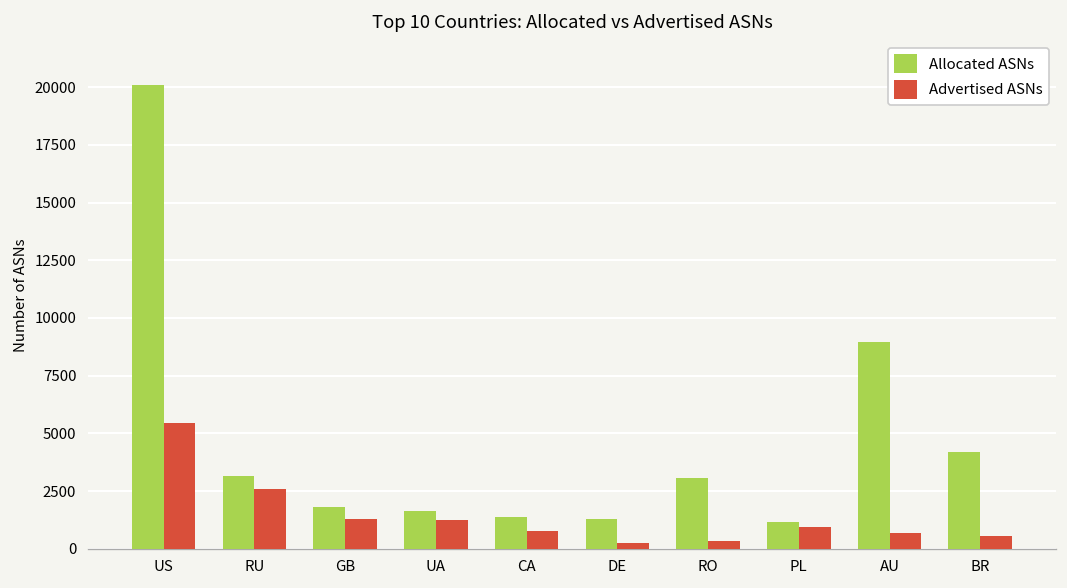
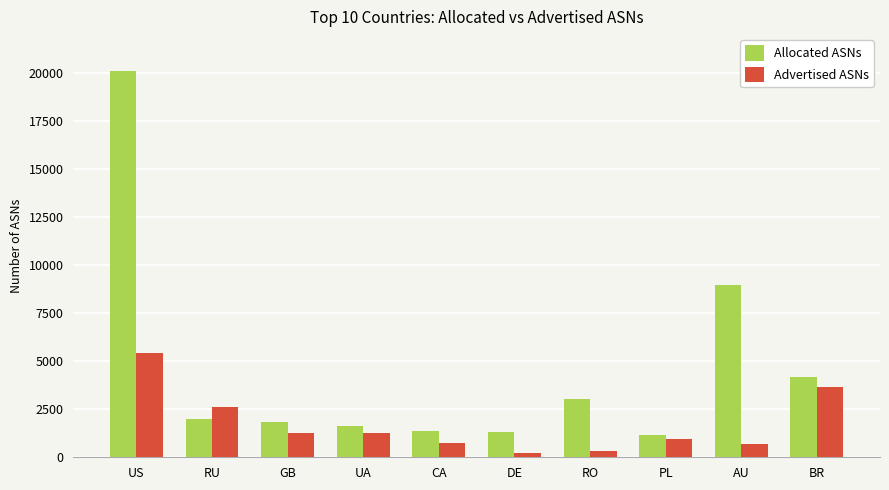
  {
    "Allocated ASNs": {
      "US": 20100,
-     "RU": 3100,
+     "RU": 2000,
      "GB": 1800,
      "UA": 1600,
      "CA": 1400,
      "DE": 1300,
      "RO": 3000,
      "PL": 1100,
      "AU": 9000,
      "BR": 4200
    },
    "Advertised ASNs": {
      "US": 5400,
      "RU": 2600,
      "GB": 1300,
      "UA": 1200,
      "CA": 800,
      "DE": 200,
      "RO": 300,
      "PL": 900,
      "AU": 700,
-     "BR": 500
+     "BR": 3600
    }
  }
